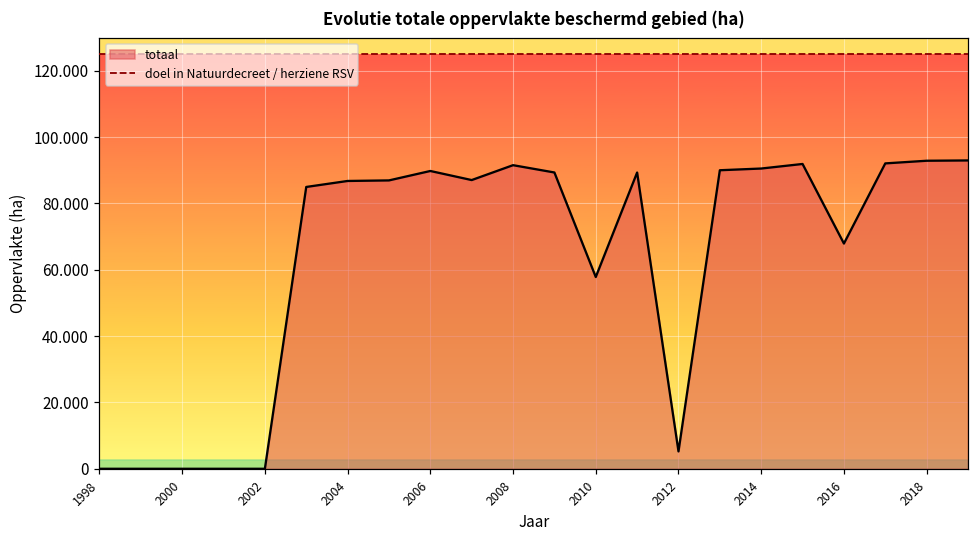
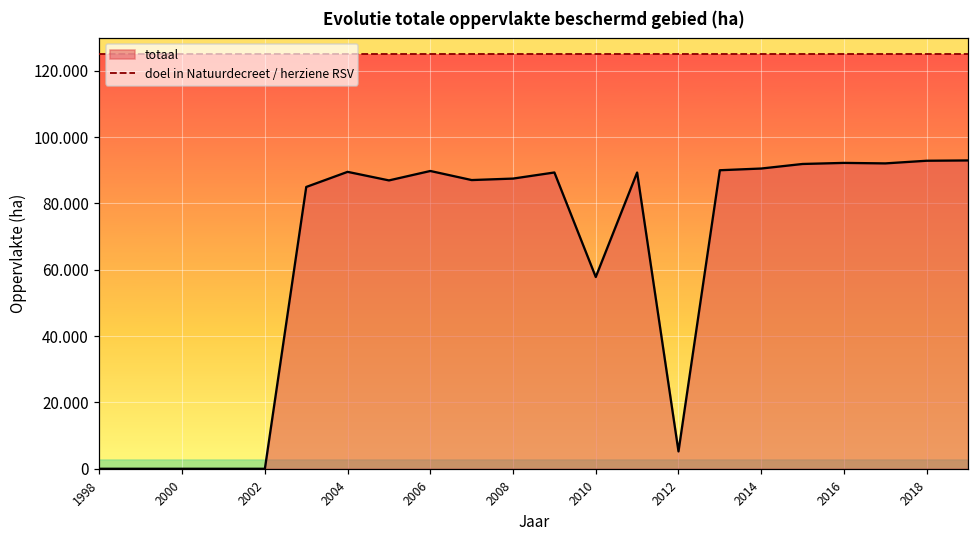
  {
    "totaal": {
      "1998": 0,
      "2000": 0,
      "2002": 0,
-     "2004": 87,
+     "2004": 90,
      "2006": 90,
-     "2008": 92,
+     "2008": 87,
      "2010": 58,
      "2012": 5,
      "2014": 91,
-     "2016": 68,
+     "2016": 92,
      "2018": 93
    }
  }
